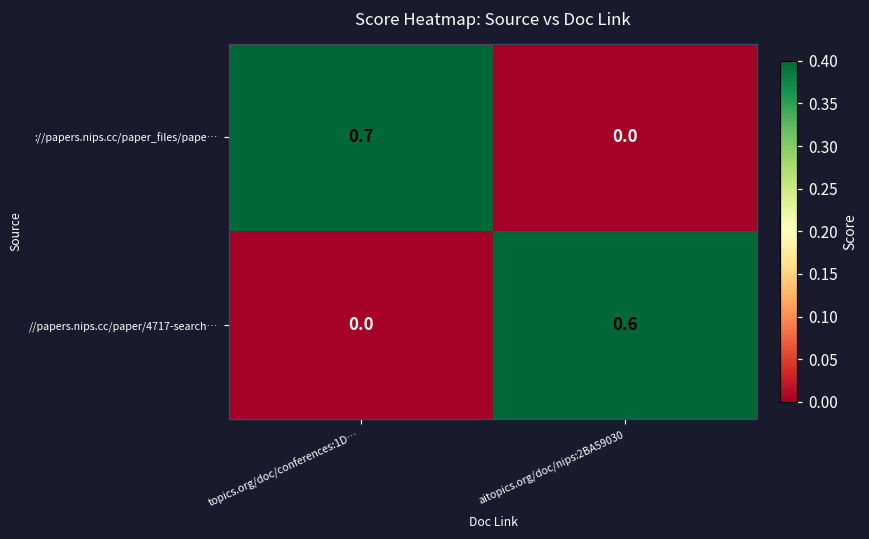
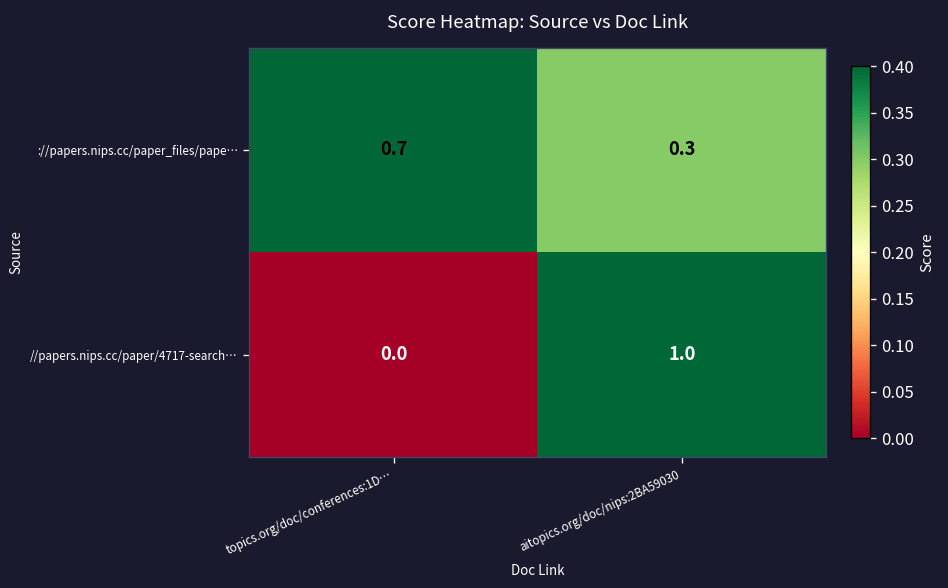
  {
    "://papers.nips.cc/paper_files/pape…": {
      "topics.org/doc/conferences:1D…": 0.7,
-     "aitopics.org/doc/nips:2BA59030": 0.0
+     "aitopics.org/doc/nips:2BA59030": 0.3
    },
    "//papers.nips.cc/paper/4717-search…": {
      "topics.org/doc/conferences:1D…": 0.0,
-     "aitopics.org/doc/nips:2BA59030": 0.6
+     "aitopics.org/doc/nips:2BA59030": 1.0
    }
  }
